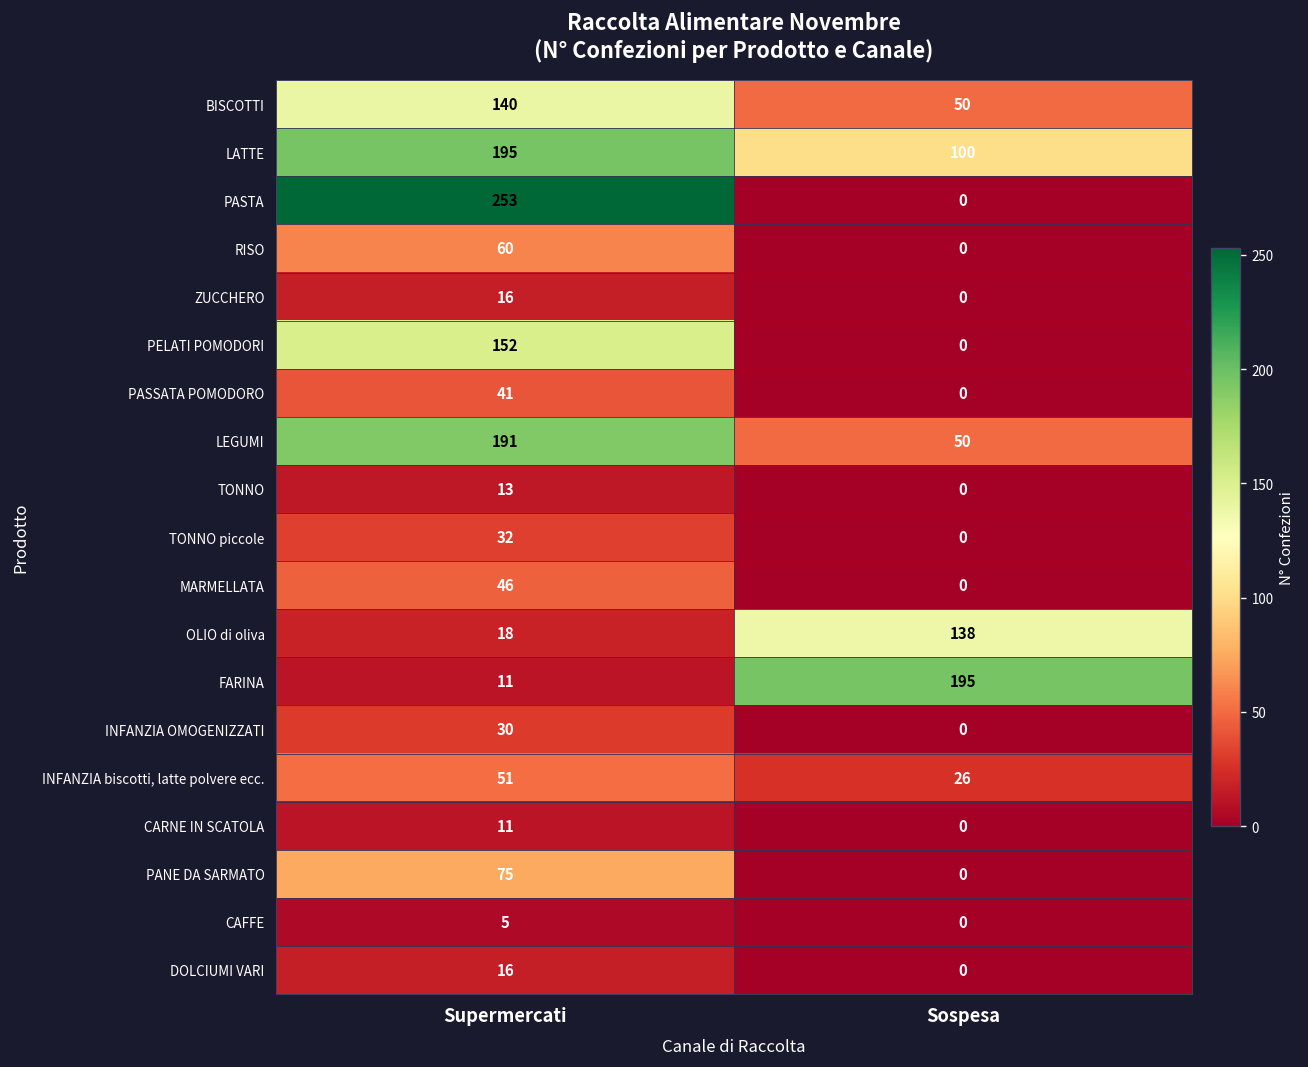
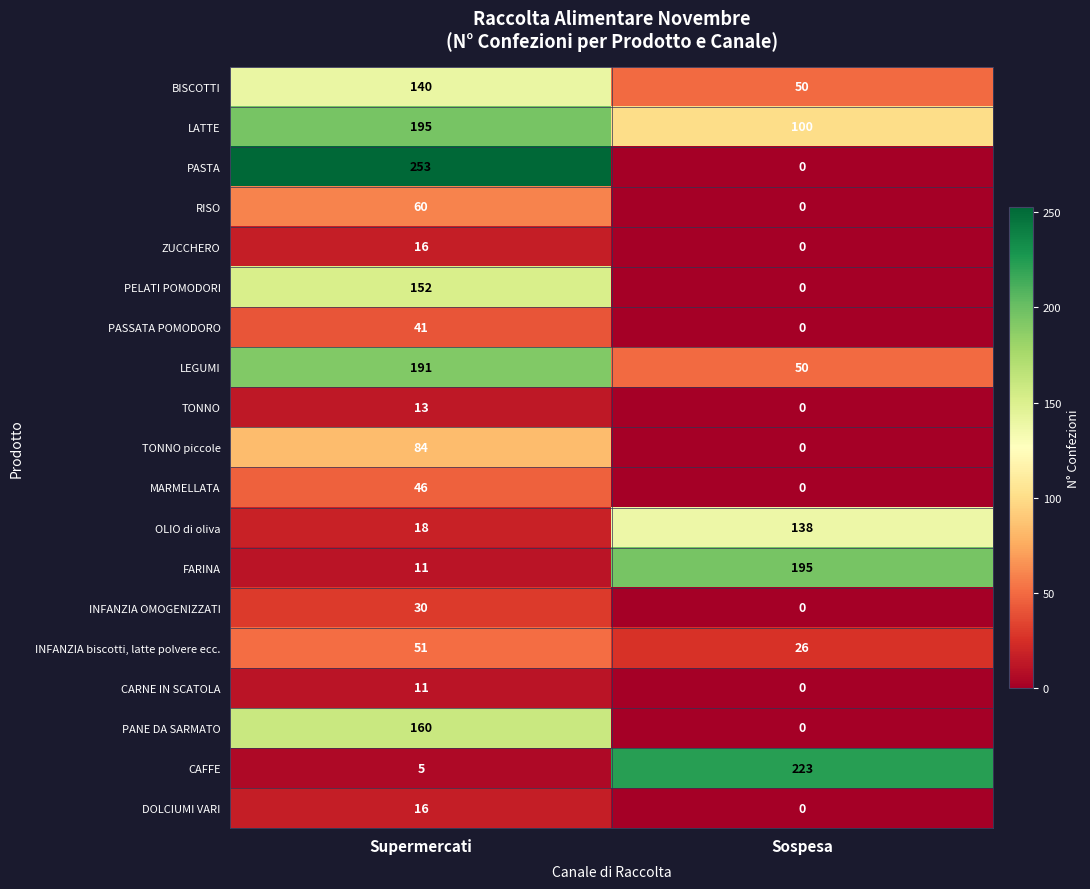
  {
    "BISCOTTI": {
      "Supermercati": 140,
      "Sospesa": 50
    },
    "LATTE": {
      "Supermercati": 195,
      "Sospesa": 100
    },
    "PASTA": {
      "Supermercati": 253,
      "Sospesa": 0
    },
    "RISO": {
      "Supermercati": 60,
      "Sospesa": 0
    },
    "ZUCCHERO": {
      "Supermercati": 16,
      "Sospesa": 0
    },
    "PELATI POMODORI": {
      "Supermercati": 152,
      "Sospesa": 0
    },
    "PASSATA POMODORO": {
      "Supermercati": 41,
      "Sospesa": 0
    },
    "LEGUMI": {
      "Supermercati": 191,
      "Sospesa": 50
    },
    "TONNO": {
      "Supermercati": 13,
      "Sospesa": 0
    },
    "TONNO piccole": {
-     "Supermercati": 32,
+     "Supermercati": 84,
      "Sospesa": 0
    },
    "MARMELLATA": {
      "Supermercati": 46,
      "Sospesa": 0
    },
    "OLIO di oliva": {
      "Supermercati": 18,
      "Sospesa": 138
    },
    "FARINA": {
      "Supermercati": 11,
      "Sospesa": 195
    },
    "INFANZIA OMOGENIZZATI": {
      "Supermercati": 30,
      "Sospesa": 0
    },
    "INFANZIA biscotti, latte polvere ecc.": {
      "Supermercati": 51,
      "Sospesa": 26
    },
    "CARNE IN SCATOLA": {
      "Supermercati": 11,
      "Sospesa": 0
    },
    "PANE DA SARMATO": {
-     "Supermercati": 75,
+     "Supermercati": 160,
      "Sospesa": 0
    },
    "CAFFE": {
      "Supermercati": 5,
-     "Sospesa": 0
+     "Sospesa": 223
    },
    "DOLCIUMI VARI": {
      "Supermercati": 16,
      "Sospesa": 0
    }
  }
